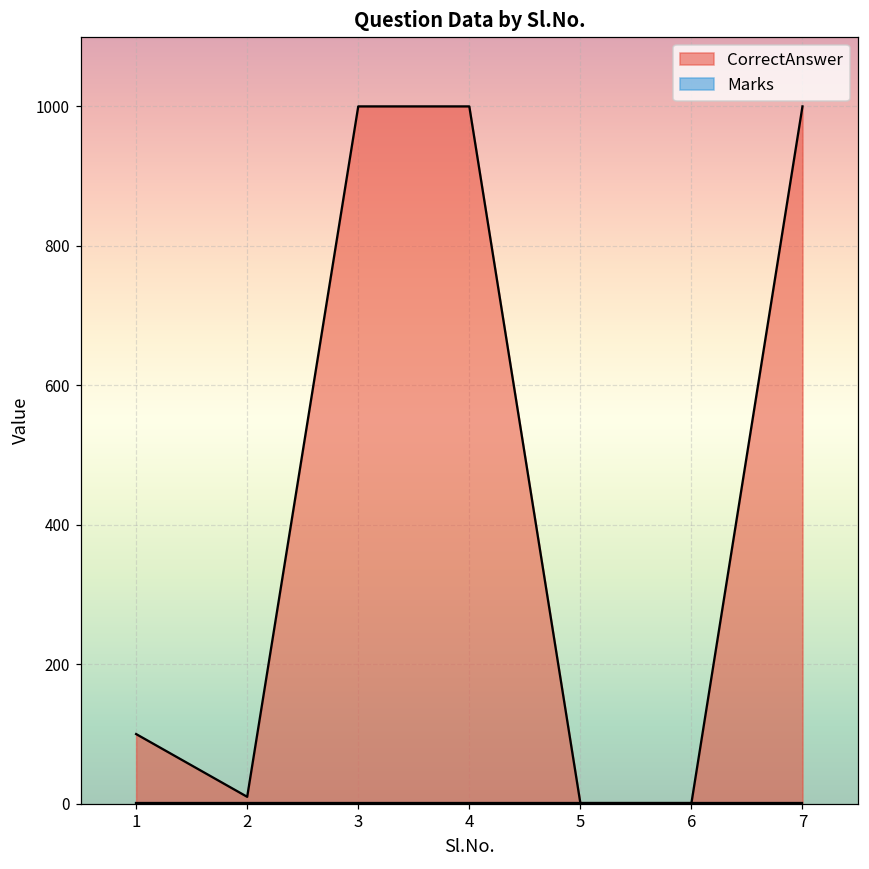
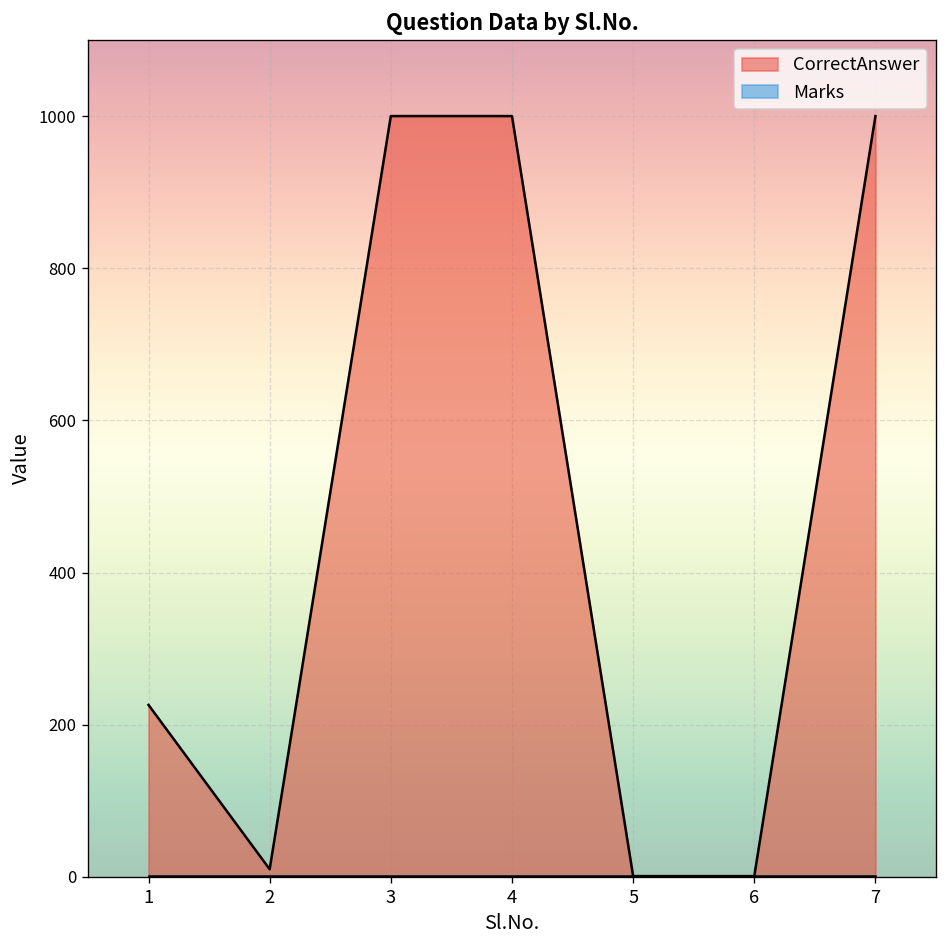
  {
    "CorrectAnswer": {
-     "1": 100,
+     "1": 230,
      "2": 10,
      "3": 1000,
      "4": 1000,
      "7": 1000
    },
    "Marks": {
      "1": 0,
      "2": 0,
      "3": 0,
      "4": 0,
      "7": 0
    }
  }
